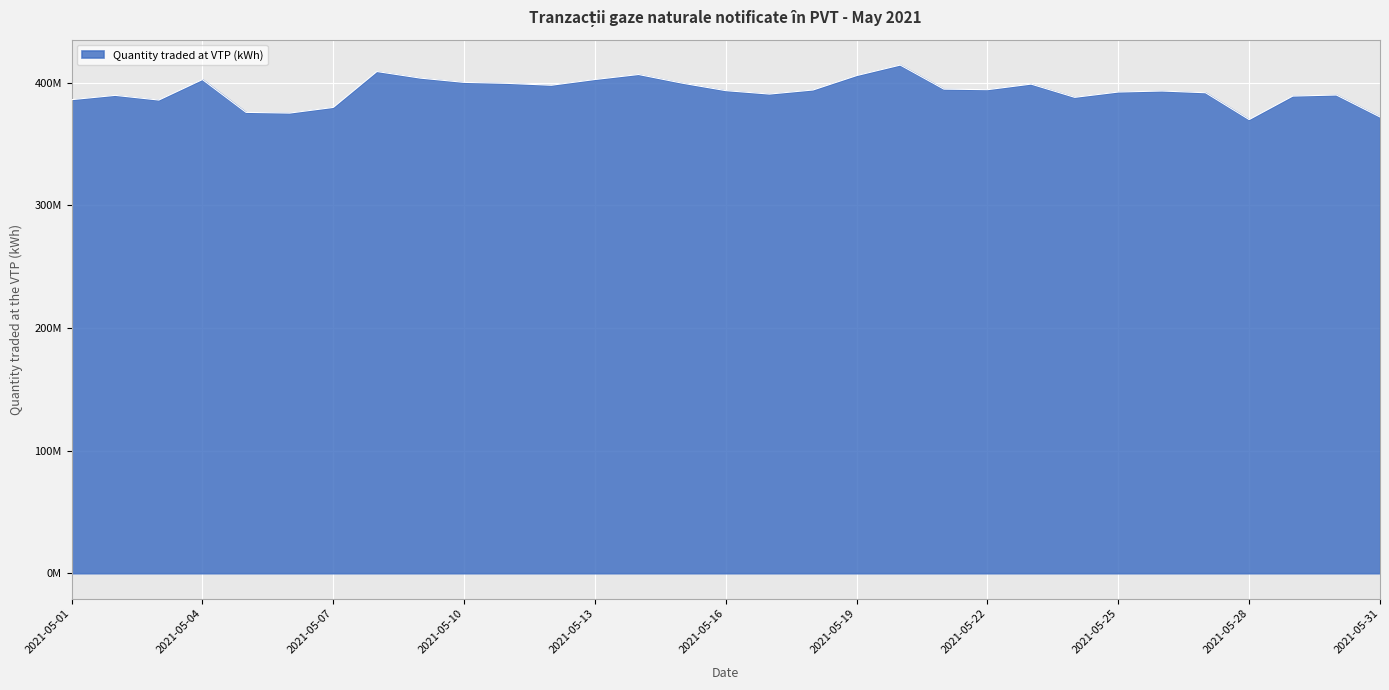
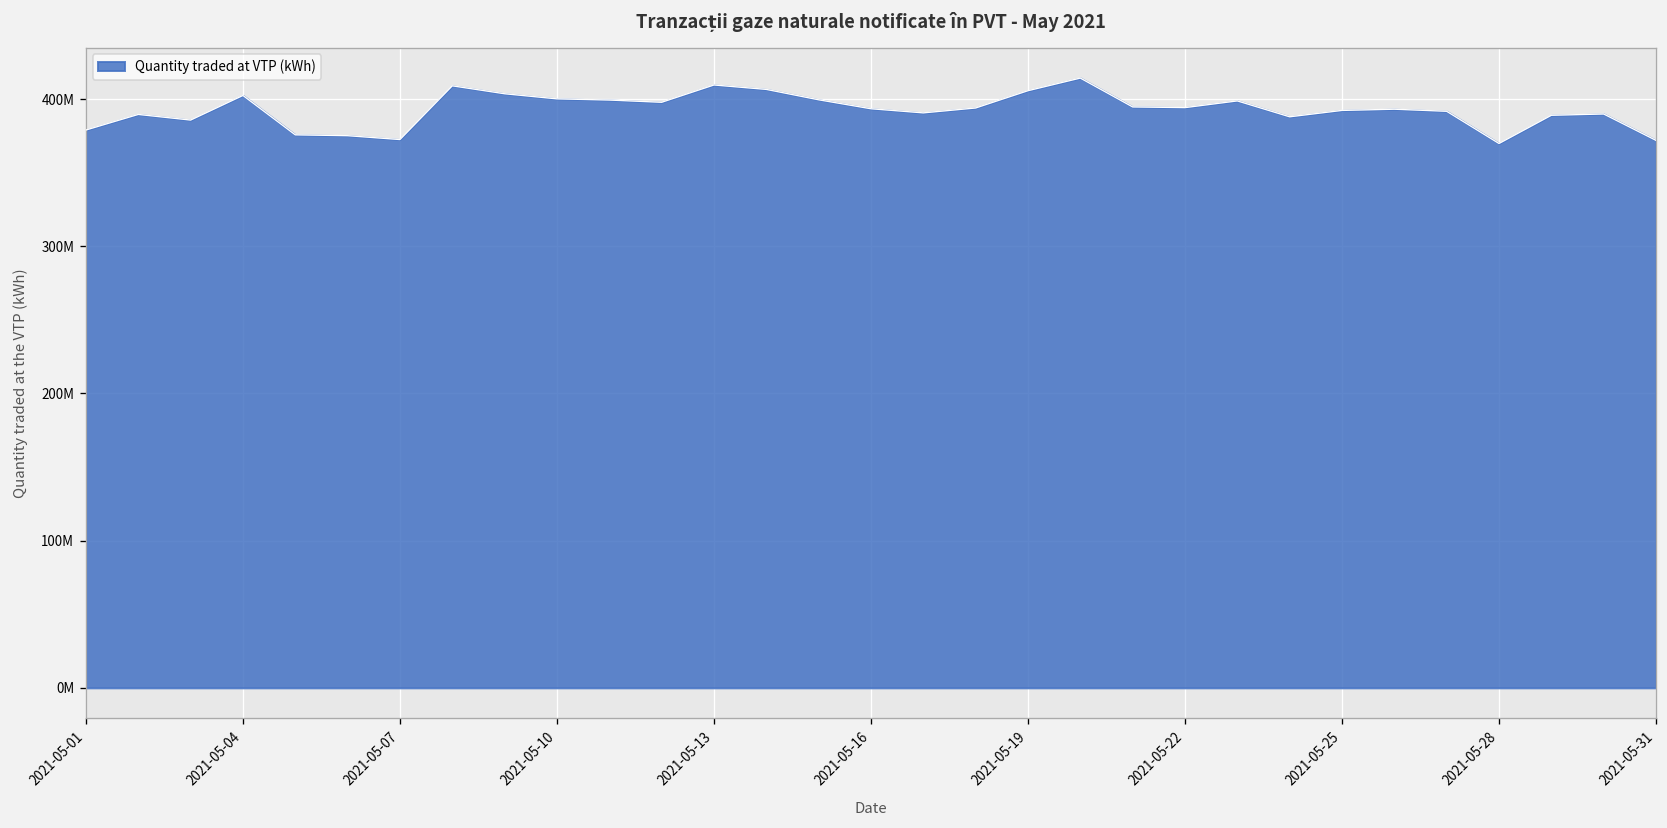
  {
-   "2021-05-01": 386000000,
+   "2021-05-01": 379000000,
    "2021-05-04": 402000000,
-   "2021-05-07": 380000000,
+   "2021-05-07": 373000000,
    "2021-05-10": 400000000,
-   "2021-05-13": 402000000,
+   "2021-05-13": 410000000,
    "2021-05-16": 393000000,
    "2021-05-19": 406000000,
    "2021-05-22": 394000000,
    "2021-05-25": 392000000,
    "2021-05-28": 370000000,
    "2021-05-31": 372000000
  }
